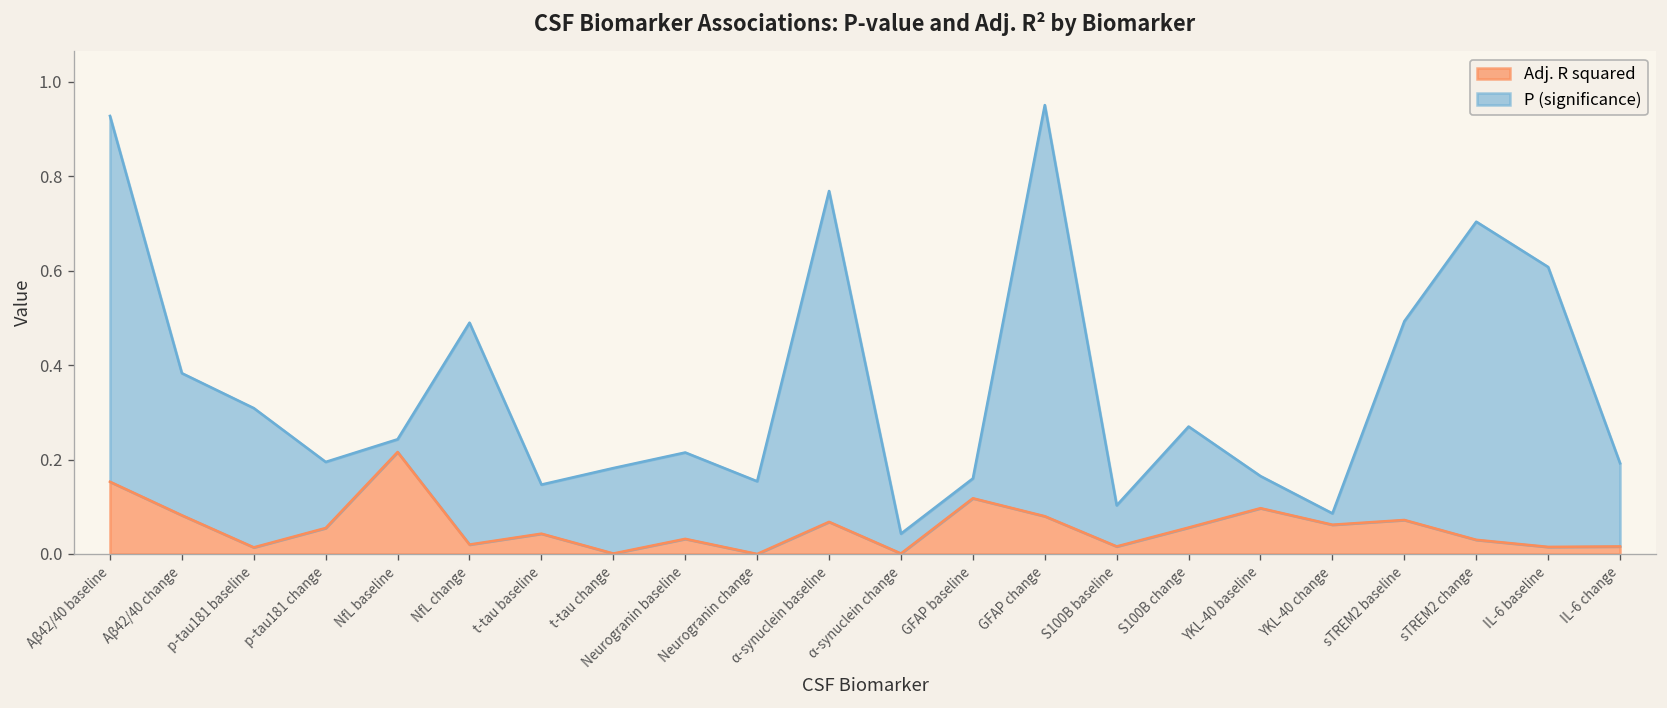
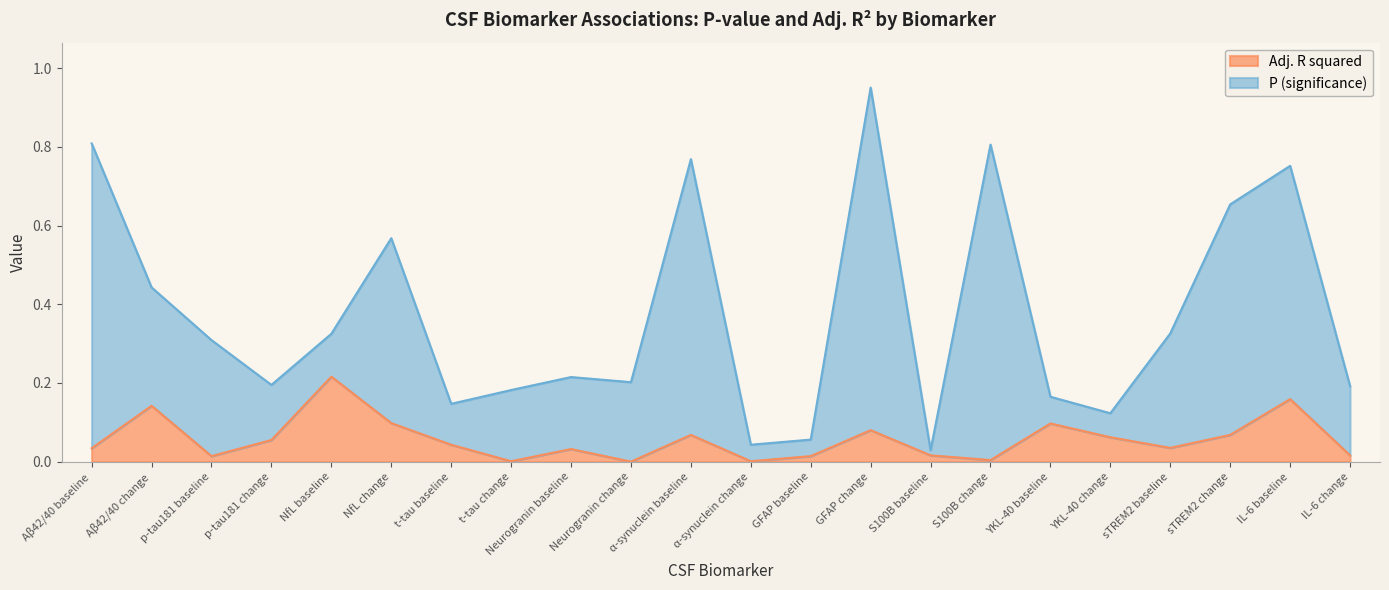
  {
    "Adj. R squared": {
-     "Aβ42/40 baseline": 0.15,
-     "Aβ42/40 change": 0.08,
+     "Aβ42/40 baseline": 0.03,
+     "Aβ42/40 change": 0.14,
      "p-tau181 baseline": 0.01,
      "p-tau181 change": 0.06,
      "NfL baseline": 0.22,
-     "NfL change": 0.02,
+     "NfL change": 0.10,
      "t-tau baseline": 0.04,
      "t-tau change": 0.00,
      "Neurogranin baseline": 0.03,
      "Neurogranin change": 0.00,
      "α-synuclein baseline": 0.07,
      "α-synuclein change": 0.00,
-     "GFAP baseline": 0.12,
+     "GFAP baseline": 0.01,
      "GFAP change": 0.08,
      "S100B baseline": 0.02,
-     "S100B change": 0.06,
+     "S100B change": 0.00,
      "YKL-40 baseline": 0.10,
      "YKL-40 change": 0.06,
-     "sTREM2 baseline": 0.07,
-     "sTREM2 change": 0.03,
-     "IL-6 baseline": 0.02,
+     "sTREM2 baseline": 0.04,
+     "sTREM2 change": 0.07,
+     "IL-6 baseline": 0.16,
      "IL-6 change": 0.02
    },
    "P (significance)": {
      "Aβ42/40 baseline": 0.78,
      "Aβ42/40 change": 0.30,
      "p-tau181 baseline": 0.30,
      "p-tau181 change": 0.14,
-     "NfL baseline": 0.03,
+     "NfL baseline": 0.11,
      "NfL change": 0.47,
      "t-tau baseline": 0.10,
      "t-tau change": 0.18,
      "Neurogranin baseline": 0.18,
-     "Neurogranin change": 0.15,
+     "Neurogranin change": 0.20,
      "α-synuclein baseline": 0.70,
      "α-synuclein change": 0.04,
      "GFAP baseline": 0.04,
      "GFAP change": 0.87,
-     "S100B baseline": 0.09,
-     "S100B change": 0.21,
+     "S100B baseline": 0.01,
+     "S100B change": 0.80,
      "YKL-40 baseline": 0.07,
-     "YKL-40 change": 0.02,
-     "sTREM2 baseline": 0.42,
-     "sTREM2 change": 0.67,
+     "YKL-40 change": 0.06,
+     "sTREM2 baseline": 0.29,
+     "sTREM2 change": 0.59,
      "IL-6 baseline": 0.59,
      "IL-6 change": 0.18
    }
  }
